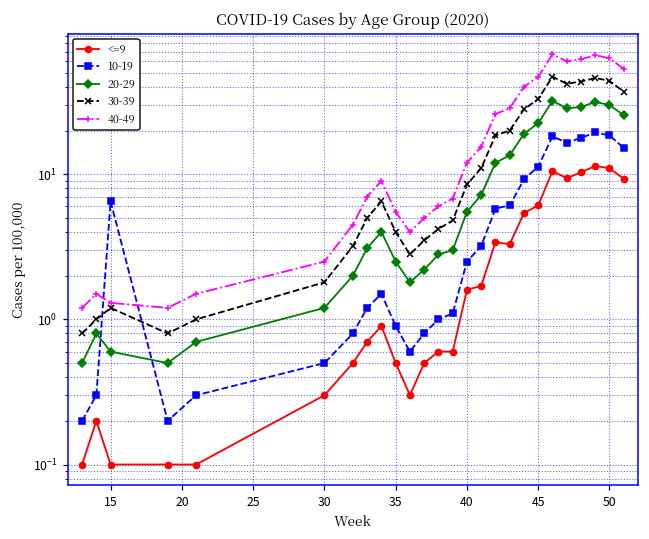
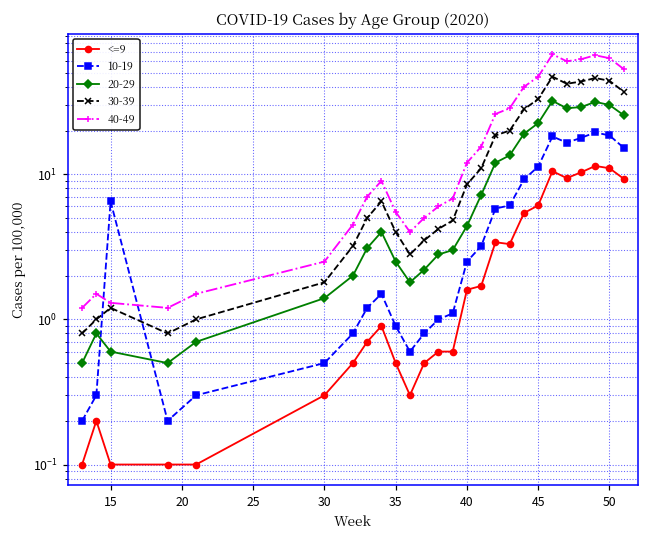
  {
    "<=9": {
      "15": 0.1,
      "30": 0.3,
      "35": 0.5,
      "40": 1.6,
      "45": 6,
      "50": 11
    },
    "10-19": {
      "15": 7,
      "30": 0.5,
      "35": 0.9,
      "40": 2.5,
      "45": 11,
      "50": 19
    },
    "20-29": {
      "15": 0.6,
-     "30": 1.2,
+     "30": 1.4,
      "35": 2.5,
-     "40": 5.5,
+     "40": 4.4,
      "45": 23,
      "50": 30
    },
    "30-39": {
      "15": 1.2,
      "30": 1.8,
      "35": 4.0,
      "40": 9,
      "45": 33,
      "50": 44
    },
    "40-49": {
      "15": 1.3,
      "30": 2.5,
      "35": 5.5,
      "40": 12,
      "45": 47,
      "50": 60
    }
  }
